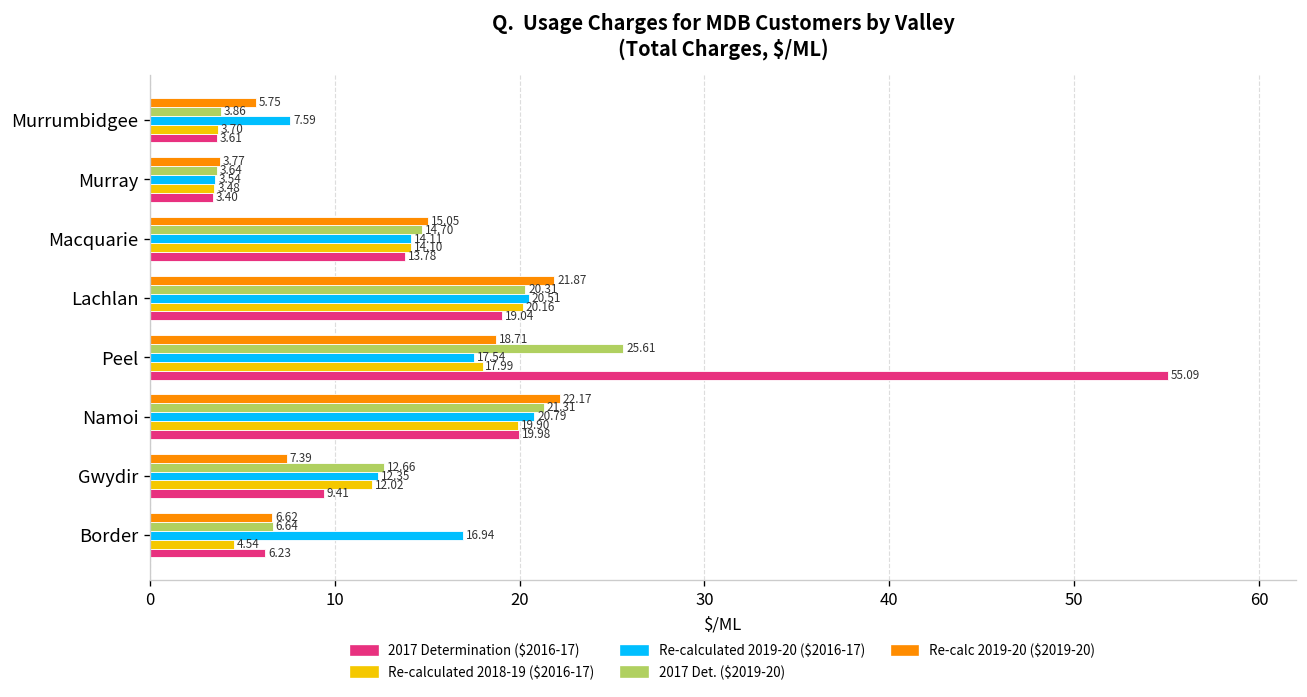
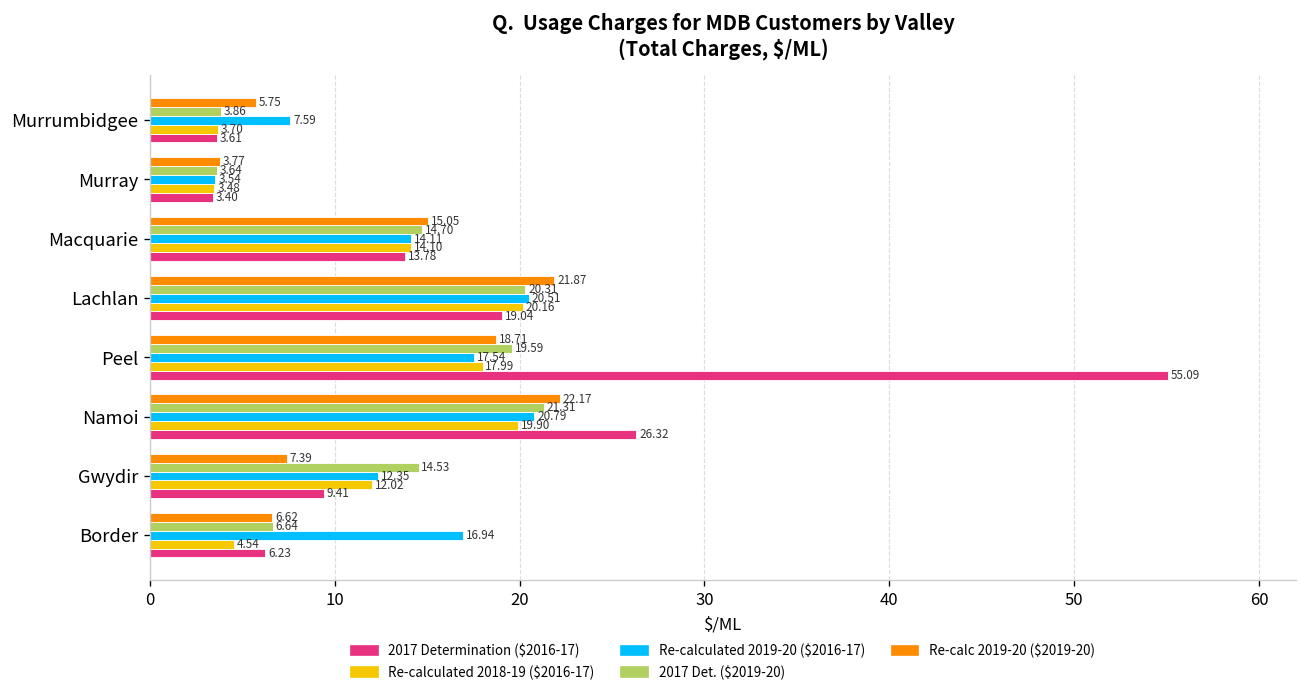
  {
    "2017 Determination ($2016-17)": {
      "Lachlan": 19.04,
      "Peel": 55.09,
-     "Namoi": 19.98,
+     "Namoi": 26.32,
      "Gwydir": 9.41,
      "Border": 6.23
    },
    "Re-calculated 2018-19 ($2016-17)": {
      "Border": 4.54
    },
    "Re-calculated 2019-20 ($2016-17)": {
      "Murrumbidgee": 7.59,
      "Border": 16.94
    },
    "2017 Det. ($2019-20)": {
      "Murrumbidgee": 3.86,
-     "Peel": 25.61,
-     "Gwydir": 12.66
+     "Peel": 19.59,
+     "Gwydir": 14.53
    },
    "Re-calc 2019-20 ($2019-20)": {
      "Murrumbidgee": 5.75,
      "Lachlan": 21.87,
      "Peel": 18.71,
      "Namoi": 22.17,
      "Gwydir": 7.39
    }
  }
